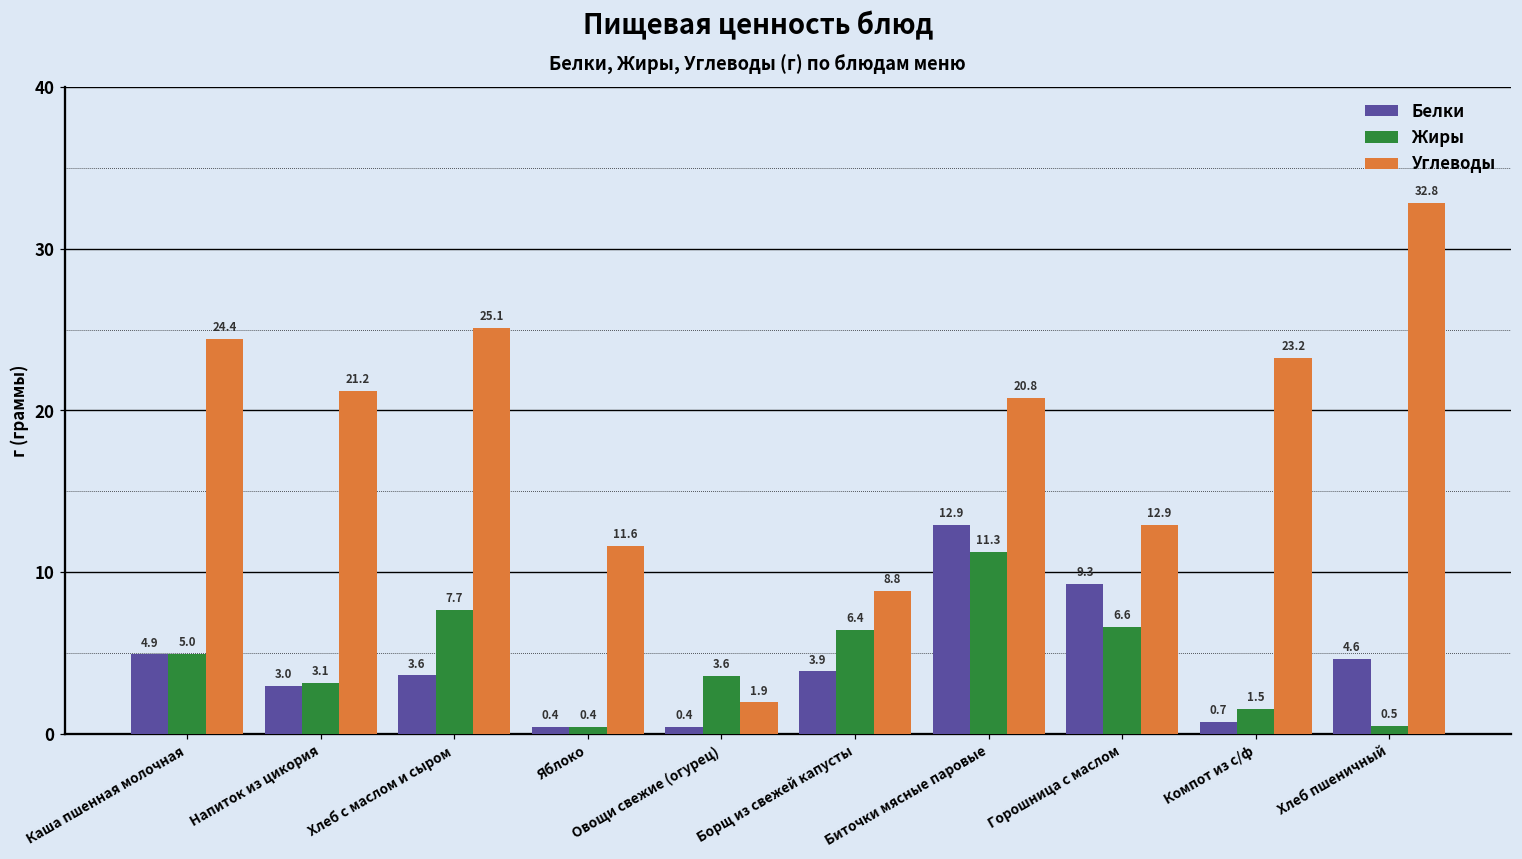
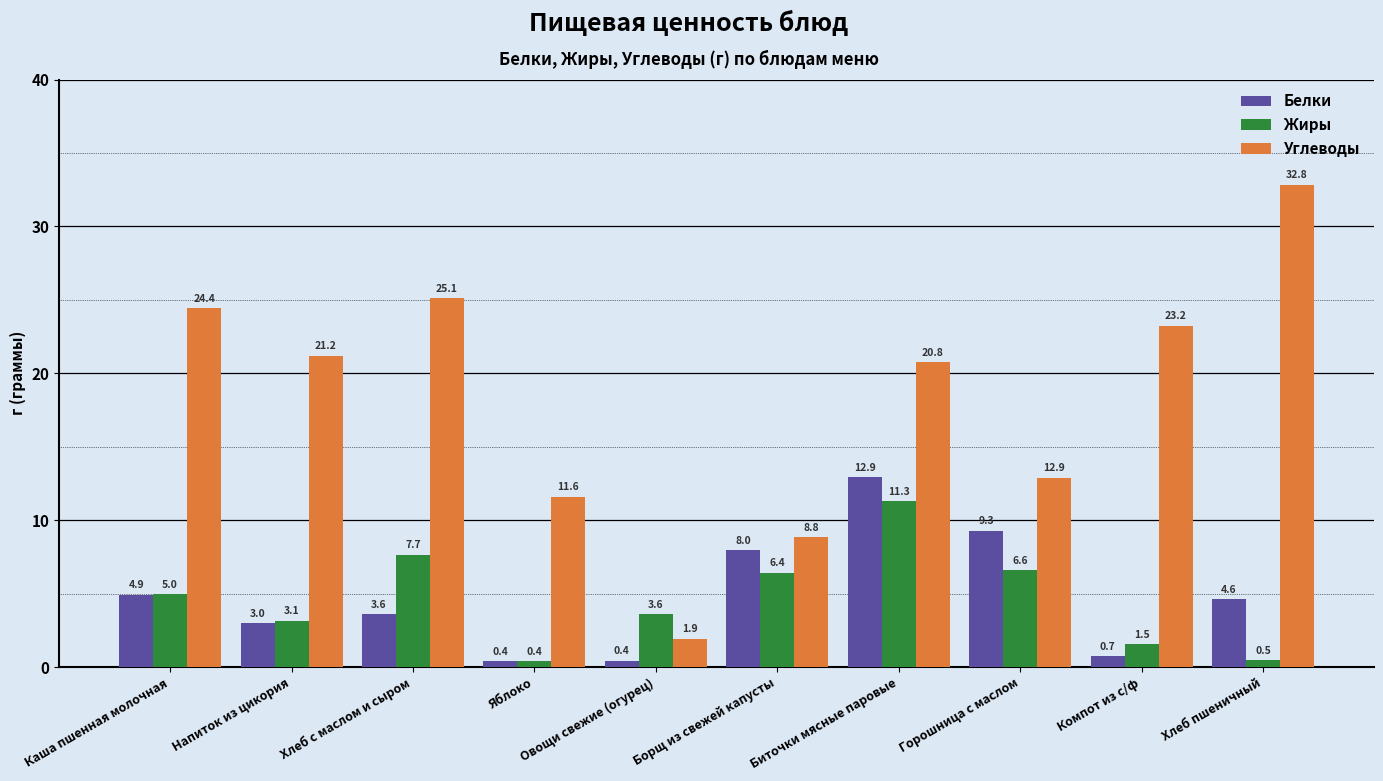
  {
    "Белки": {
      "Каша пшенная молочная": 4.9,
      "Напиток из цикория": 3.0,
      "Хлеб с маслом и сыром": 3.6,
      "Яблоко": 0.4,
      "Овощи свежие (огурец)": 0.4,
-     "Борщ из свежей капусты": 3.9,
+     "Борщ из свежей капусты": 8.0,
      "Биточки мясные паровые": 12.9,
      "Горошница с маслом": 9.3,
      "Компот из с/ф": 0.7,
      "Хлеб пшеничный": 4.6
    },
    "Жиры": {
      "Каша пшенная молочная": 5.0,
      "Напиток из цикория": 3.1,
      "Хлеб с маслом и сыром": 7.7,
      "Яблоко": 0.4,
      "Овощи свежие (огурец)": 3.6,
      "Борщ из свежей капусты": 6.4,
      "Биточки мясные паровые": 11.3,
      "Горошница с маслом": 6.6,
      "Компот из с/ф": 1.5,
      "Хлеб пшеничный": 0.5
    },
    "Углеводы": {
      "Каша пшенная молочная": 24.4,
      "Напиток из цикория": 21.2,
      "Хлеб с маслом и сыром": 25.1,
      "Яблоко": 11.6,
      "Овощи свежие (огурец)": 1.9,
      "Борщ из свежей капусты": 8.8,
      "Биточки мясные паровые": 20.8,
      "Горошница с маслом": 12.9,
      "Компот из с/ф": 23.2,
      "Хлеб пшеничный": 32.8
    }
  }
